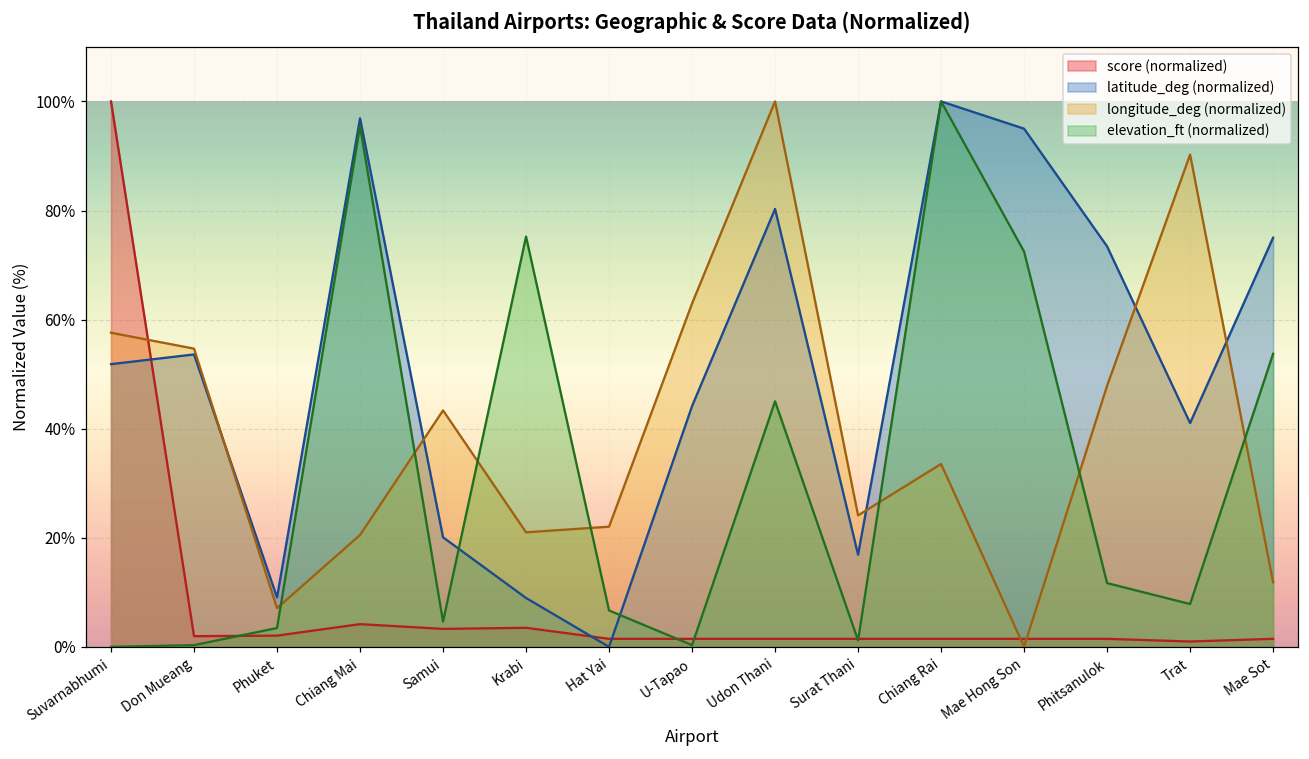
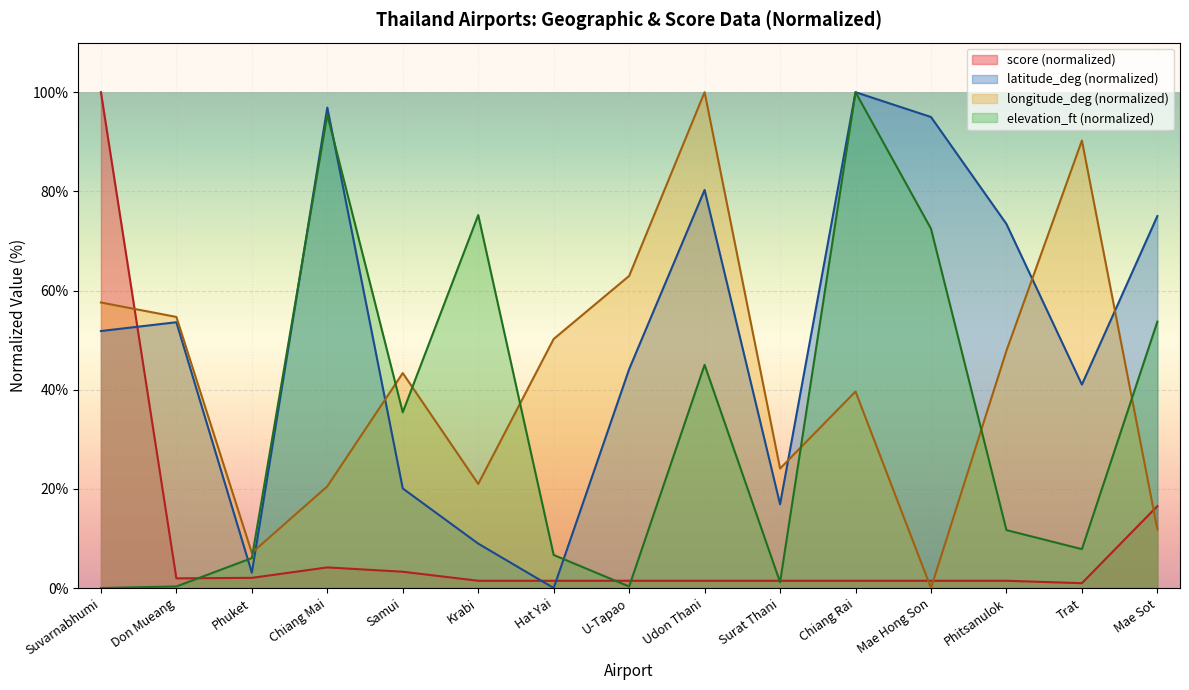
  {
    "score (normalized)": {
      "Suvarnabhumi": "100%",
      "Don Mueang": "2%",
      "Phuket": "2%",
      "Chiang Mai": "4%",
      "Samui": "3%",
-     "Krabi": "3%",
+     "Krabi": "1%",
      "Hat Yai": "1%",
      "U-Tapao": "1%",
      "Udon Thani": "1%",
      "Chiang Rai": "1%",
      "Mae Hong Son": "1%",
      "Phitsanulok": "1%",
      "Trat": "1%",
-     "Mae Sot": "1%"
+     "Mae Sot": "17%"
    },
    "latitude_deg (normalized)": {
      "Suvarnabhumi": "52%",
      "Don Mueang": "54%",
-     "Phuket": "9%",
+     "Phuket": "3%",
      "Chiang Mai": "97%",
      "Samui": "20%",
      "Krabi": "9%",
      "Hat Yai": "0%",
      "U-Tapao": "44%",
      "Udon Thani": "80%",
      "Surat Thani": "17%",
      "Mae Hong Son": "95%",
      "Phitsanulok": "73%",
      "Trat": "41%",
      "Mae Sot": "75%"
    },
    "longitude_deg (normalized)": {
      "Suvarnabhumi": "58%",
      "Don Mueang": "55%",
      "Phuket": "7%",
      "Chiang Mai": "21%",
      "Samui": "43%",
      "Krabi": "21%",
-     "Hat Yai": "22%",
+     "Hat Yai": "50%",
      "U-Tapao": "63%",
      "Udon Thani": "100%",
      "Surat Thani": "24%",
-     "Chiang Rai": "34%",
+     "Chiang Rai": "40%",
      "Mae Hong Son": "0%",
      "Phitsanulok": "48%",
      "Trat": "90%",
      "Mae Sot": "12%"
    },
    "elevation_ft (normalized)": {
      "Suvarnabhumi": "0%",
      "Don Mueang": "0%",
-     "Phuket": "3%",
+     "Phuket": "6%",
      "Chiang Mai": "95%",
-     "Samui": "5%",
+     "Samui": "35%",
      "Krabi": "75%",
      "Hat Yai": "7%",
      "U-Tapao": "0%",
      "Udon Thani": "45%",
      "Mae Hong Son": "72%",
      "Phitsanulok": "12%",
      "Trat": "8%",
      "Mae Sot": "54%"
    }
  }
